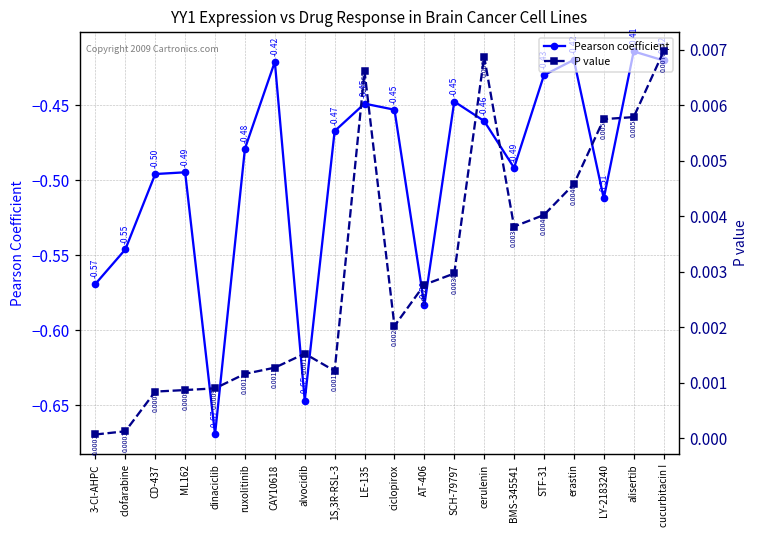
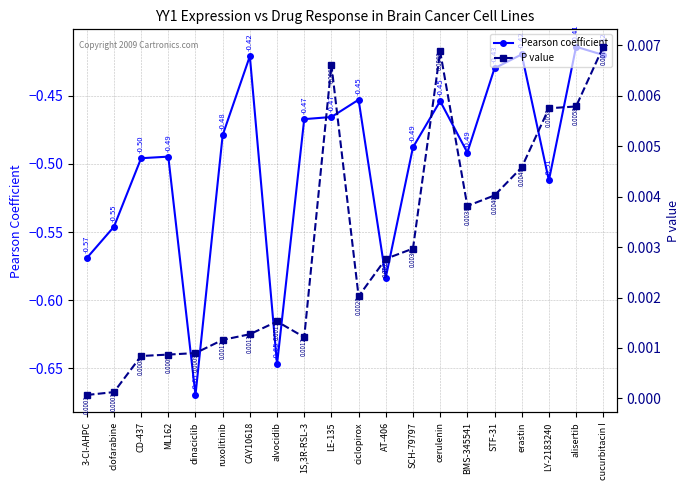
  {
    "Pearson coefficient": {
      "3-Cl-AHPC": -0.57,
      "clofarabine": -0.55,
      "CD-437": -0.50,
      "ML162": -0.49,
      "dinaciclib": -0.67,
      "ruxolitinib": -0.48,
      "CAY10618": -0.42,
      "alvocidib": -0.65,
      "1S,3R-RSL-3": -0.47,
-     "LE-135": -0.45,
+     "LE-135": -0.47,
      "ciclopirox": -0.45,
-     "SCH-79797": -0.45,
-     "cerulenin": -0.46,
+     "SCH-79797": -0.49,
+     "cerulenin": -0.45,
      "BMS-345541": -0.49,
      "LY-2183240": -0.51
    },
    "P value": {
      "3-Cl-AHPC": 0.0001,
      "clofarabine": 0.0001,
      "CD-437": 0.0008,
      "ML162": 0.0009,
      "dinaciclib": 0.0009,
      "ruxolitinib": 0.0012,
      "CAY10618": 0.0013,
      "alvocidib": 0.0015,
      "1S,3R-RSL-3": 0.0012,
      "ciclopirox": 0.0020,
      "SCH-79797": 0.0030,
      "cerulenin": 0.0069,
      "BMS-345541": 0.0038,
      "STF-31": 0.0040,
      "erastin": 0.0046,
      "LY-2183240": 0.0058,
      "alisertib": 0.0058
    }
  }
